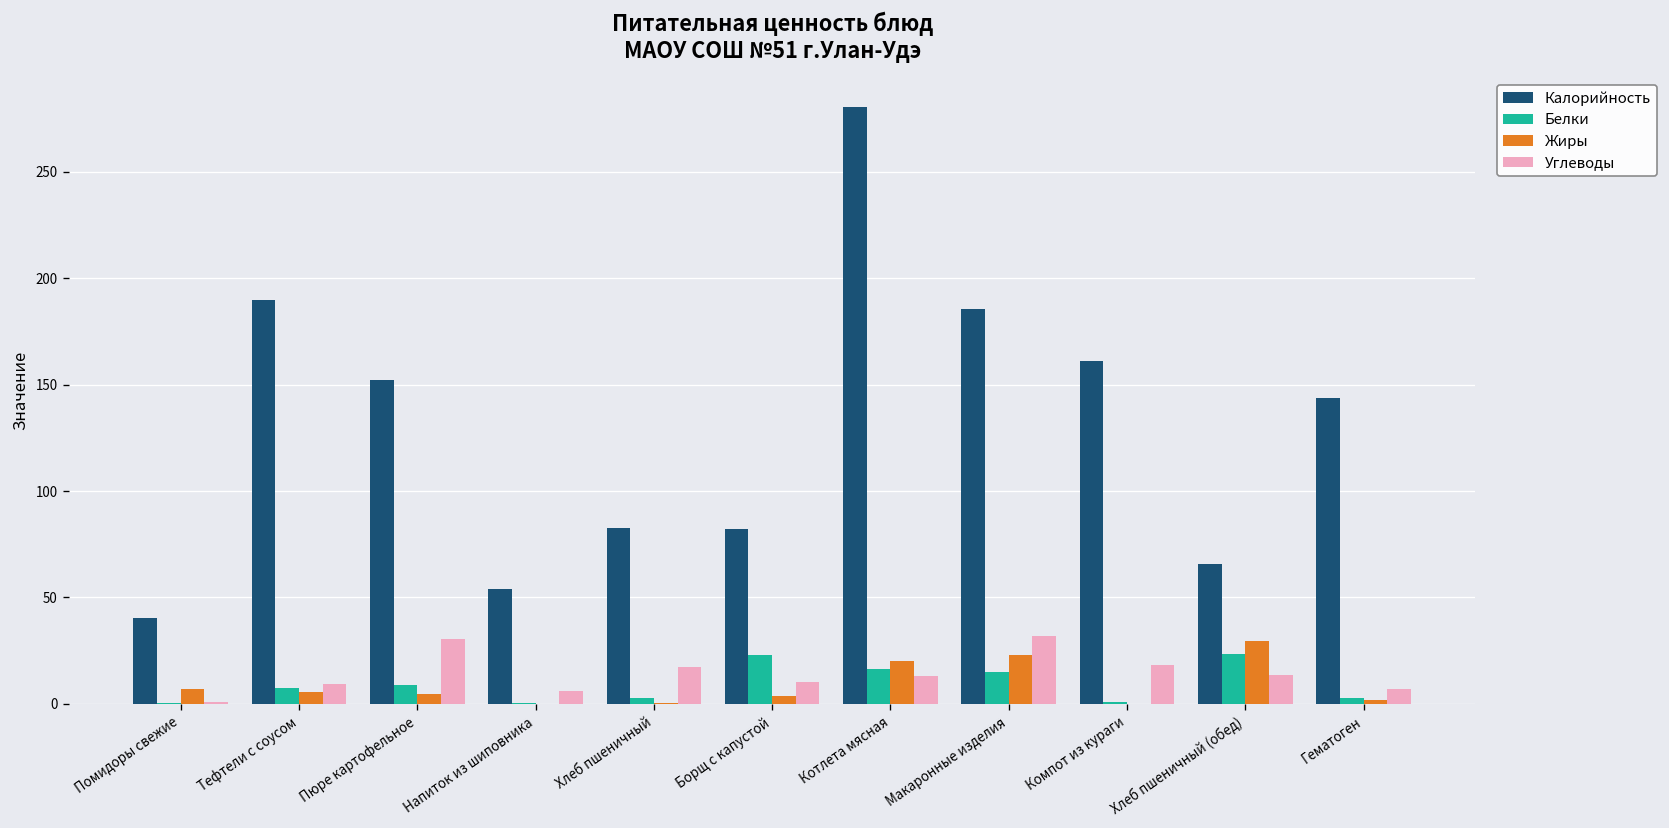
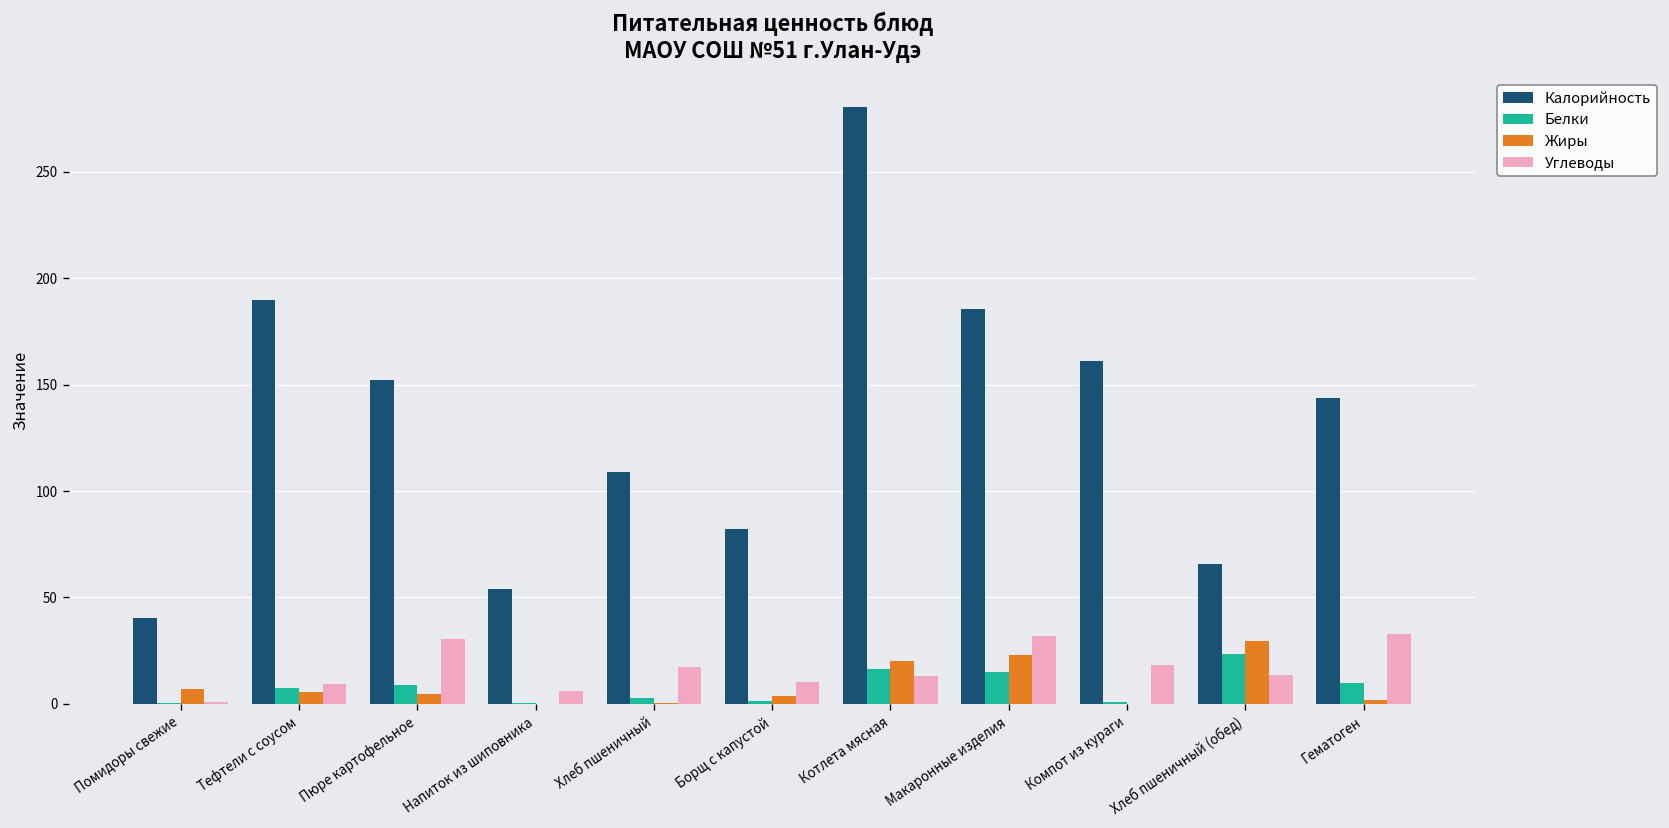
  {
    "Калорийность": {
      "Помидоры свежие": 40,
      "Тефтели с соусом": 190,
      "Пюре картофельное": 152,
      "Напиток из шиповника": 54,
-     "Хлеб пшеничный": 83,
+     "Хлеб пшеничный": 109,
      "Борщ с капустой": 82,
      "Котлета мясная": 280,
      "Макаронные изделия": 185,
      "Компот из кураги": 161,
      "Хлеб пшеничный (обед)": 66,
      "Гематоген": 144
    },
    "Белки": {
      "Тефтели с соусом": 7,
      "Пюре картофельное": 9,
      "Хлеб пшеничный": 3,
-     "Борщ с капустой": 23,
+     "Борщ с капустой": 2,
      "Котлета мясная": 17,
      "Макаронные изделия": 15,
      "Хлеб пшеничный (обед)": 23,
-     "Гематоген": 3
+     "Гематоген": 10
    },
    "Жиры": {
      "Помидоры свежие": 7,
      "Тефтели с соусом": 5,
      "Пюре картофельное": 4,
      "Борщ с капустой": 4,
      "Котлета мясная": 20,
      "Макаронные изделия": 23,
      "Хлеб пшеничный (обед)": 29,
      "Гематоген": 2
    },
    "Углеводы": {
      "Тефтели с соусом": 9,
      "Пюре картофельное": 31,
      "Напиток из шиповника": 6,
      "Хлеб пшеничный": 17,
      "Борщ с капустой": 10,
      "Котлета мясная": 13,
      "Макаронные изделия": 32,
      "Компот из кураги": 18,
      "Хлеб пшеничный (обед)": 14,
-     "Гематоген": 7
+     "Гематоген": 33
    }
  }
